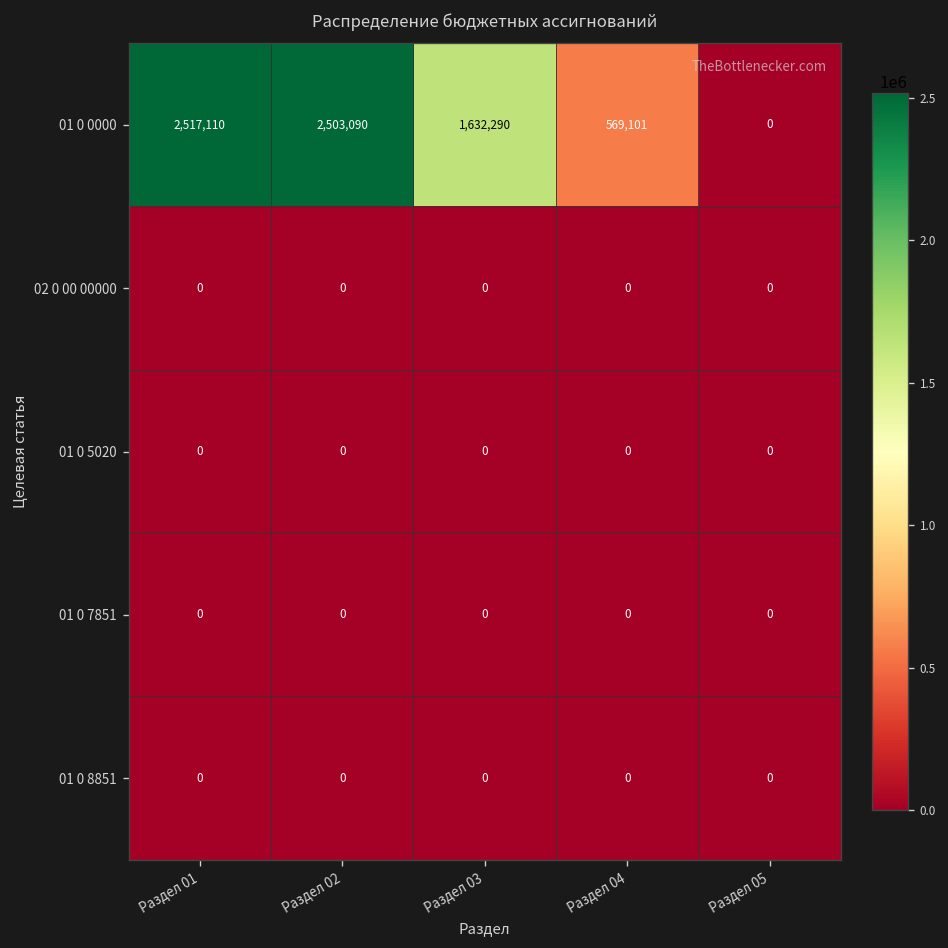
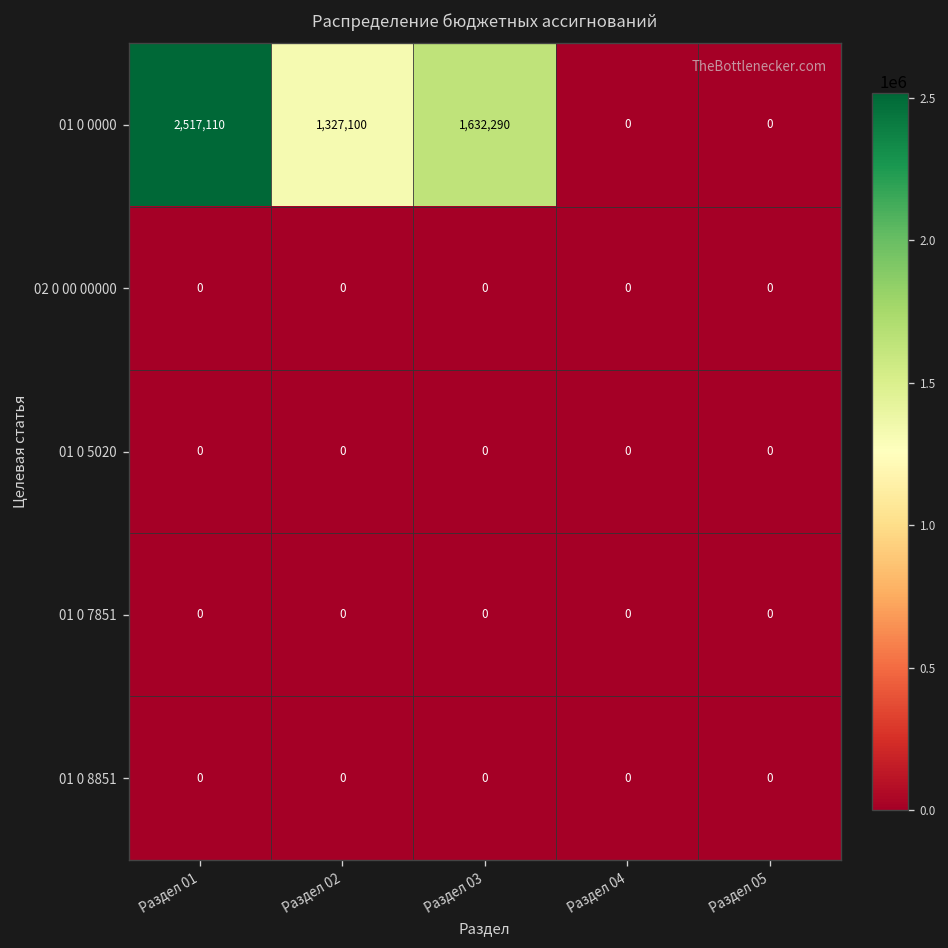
  {
    "01 0 0000": {
      "Раздел 01": "2,517,110",
-     "Раздел 02": "2,503,090",
+     "Раздел 02": "1,327,100",
      "Раздел 03": "1,632,290",
-     "Раздел 04": "569,101"
+     "Раздел 04": "0"
    },
    "02 0 00 00000": {
      "Раздел 01": "0",
      "Раздел 02": "0",
      "Раздел 03": "0",
      "Раздел 04": "0",
      "Раздел 05": "0"
    },
    "01 0 5020": {
      "Раздел 01": "0",
      "Раздел 02": "0",
      "Раздел 03": "0",
      "Раздел 04": "0",
      "Раздел 05": "0"
    },
    "01 0 7851": {
      "Раздел 01": "0",
      "Раздел 02": "0",
      "Раздел 03": "0",
      "Раздел 04": "0",
      "Раздел 05": "0"
    },
    "01 0 8851": {
      "Раздел 01": "0",
      "Раздел 02": "0",
      "Раздел 03": "0",
      "Раздел 04": "0",
      "Раздел 05": "0"
    }
  }
